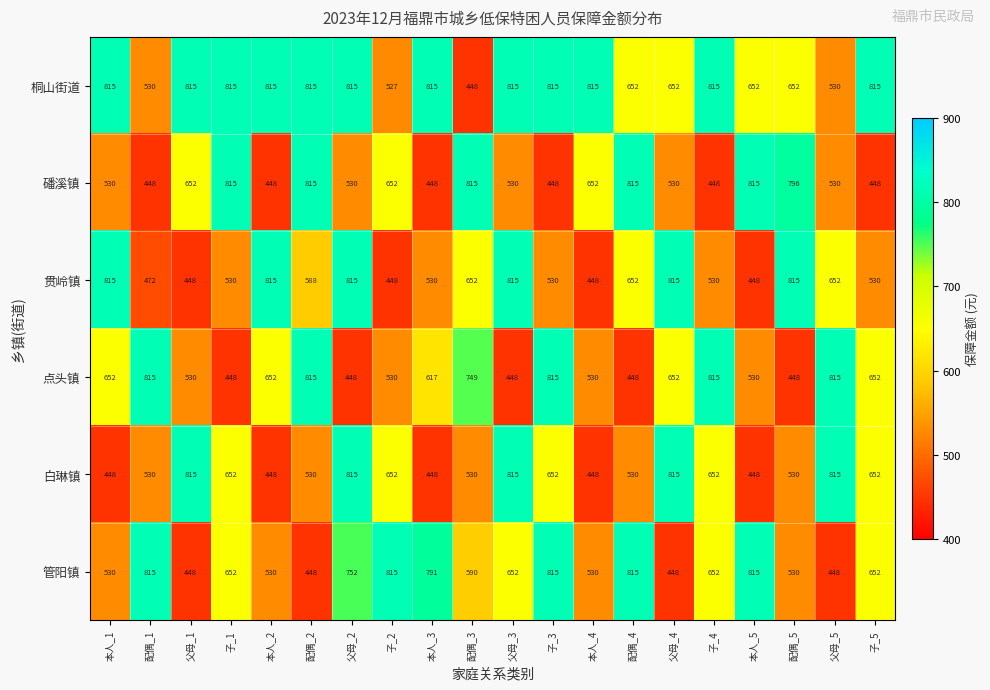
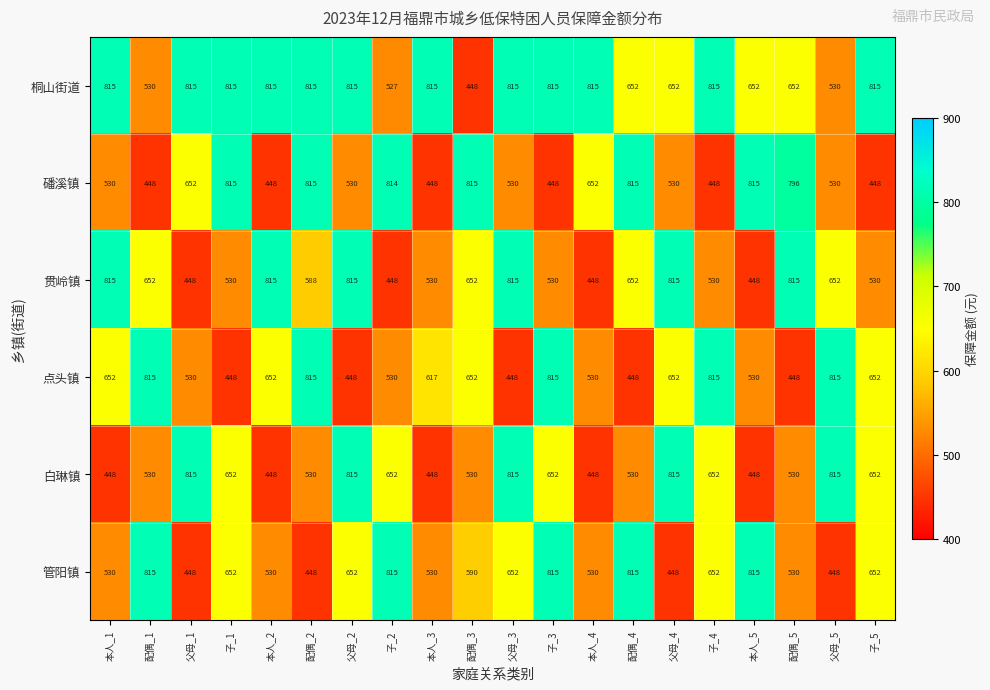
  {
    "桐山街道": {
      "本人_1": 815,
      "配偶_1": 530,
      "父母_1": 815,
      "子_1": 815,
      "本人_2": 815,
      "配偶_2": 815,
      "父母_2": 815,
      "子_2": 527,
      "本人_3": 815,
      "配偶_3": 448,
      "父母_3": 815,
      "子_3": 815,
      "本人_4": 815,
      "配偶_4": 652,
      "父母_4": 652,
      "子_4": 815,
      "本人_5": 652,
      "配偶_5": 652,
      "父母_5": 530,
      "子_5": 815
    },
    "磻溪镇": {
      "本人_1": 530,
      "配偶_1": 448,
      "父母_1": 652,
      "子_1": 815,
      "本人_2": 448,
      "配偶_2": 815,
      "父母_2": 530,
-     "子_2": 652,
+     "子_2": 814,
      "本人_3": 448,
      "配偶_3": 815,
      "父母_3": 530,
      "子_3": 448,
      "本人_4": 652,
      "配偶_4": 815,
      "父母_4": 530,
      "子_4": 448,
      "本人_5": 815,
      "配偶_5": 796,
      "父母_5": 530,
      "子_5": 448
    },
    "贯岭镇": {
      "本人_1": 815,
-     "配偶_1": 472,
+     "配偶_1": 652,
      "父母_1": 448,
      "子_1": 530,
      "本人_2": 815,
      "配偶_2": 588,
      "父母_2": 815,
      "子_2": 448,
      "本人_3": 530,
      "配偶_3": 652,
      "父母_3": 815,
      "子_3": 530,
      "本人_4": 448,
      "配偶_4": 652,
      "父母_4": 815,
      "子_4": 530,
      "本人_5": 448,
      "配偶_5": 815,
      "父母_5": 652,
      "子_5": 530
    },
    "点头镇": {
      "本人_1": 652,
      "配偶_1": 815,
      "父母_1": 530,
      "子_1": 448,
      "本人_2": 652,
      "配偶_2": 815,
      "父母_2": 448,
      "子_2": 530,
      "本人_3": 617,
-     "配偶_3": 749,
+     "配偶_3": 652,
      "父母_3": 448,
      "子_3": 815,
      "本人_4": 530,
      "配偶_4": 448,
      "父母_4": 652,
      "子_4": 815,
      "本人_5": 530,
      "配偶_5": 448,
      "父母_5": 815,
      "子_5": 652
    },
    "白琳镇": {
      "本人_1": 448,
      "配偶_1": 530,
      "父母_1": 815,
      "子_1": 652,
      "本人_2": 448,
      "配偶_2": 530,
      "父母_2": 815,
      "子_2": 652,
      "本人_3": 448,
      "配偶_3": 530,
      "父母_3": 815,
      "子_3": 652,
      "本人_4": 448,
      "配偶_4": 530,
      "父母_4": 815,
      "子_4": 652,
      "本人_5": 448,
      "配偶_5": 530,
      "父母_5": 815,
      "子_5": 652
    },
    "管阳镇": {
      "本人_1": 530,
      "配偶_1": 815,
      "父母_1": 448,
      "子_1": 652,
      "本人_2": 530,
      "配偶_2": 448,
-     "父母_2": 752,
+     "父母_2": 652,
      "子_2": 815,
-     "本人_3": 791,
+     "本人_3": 530,
      "配偶_3": 590,
      "父母_3": 652,
      "子_3": 815,
      "本人_4": 530,
      "配偶_4": 815,
      "父母_4": 448,
      "子_4": 652,
      "本人_5": 815,
      "配偶_5": 530,
      "父母_5": 448,
      "子_5": 652
    }
  }
